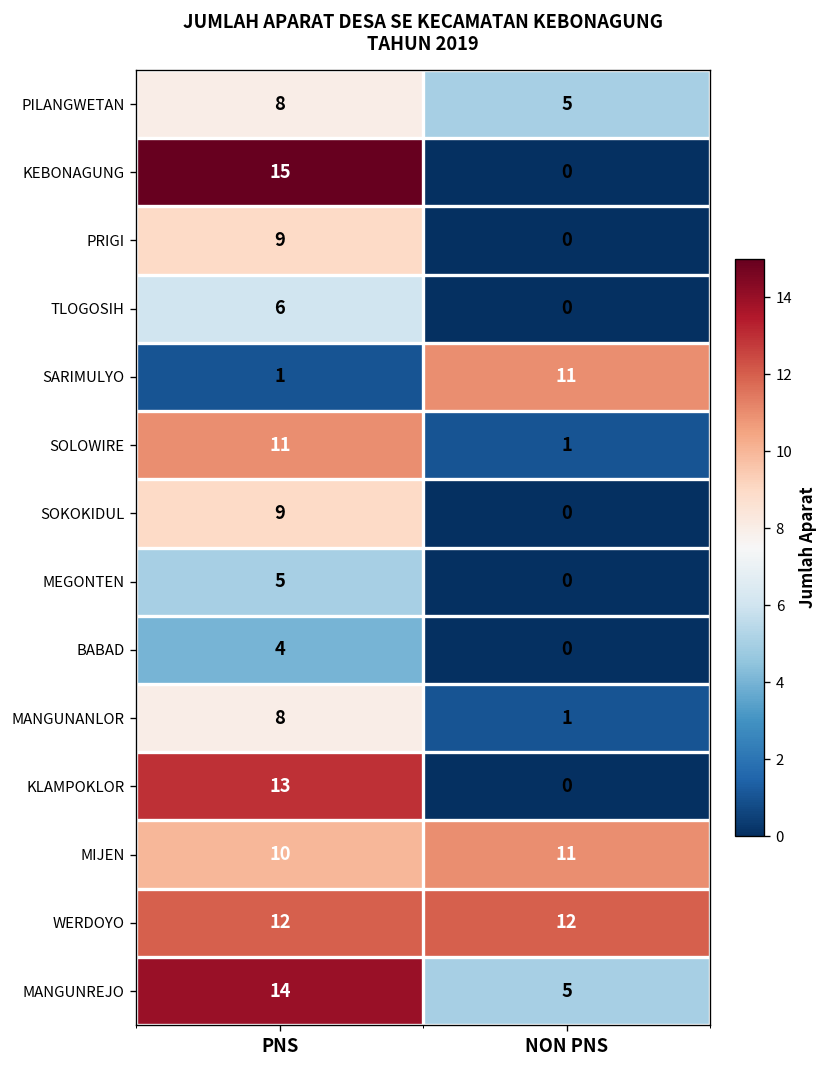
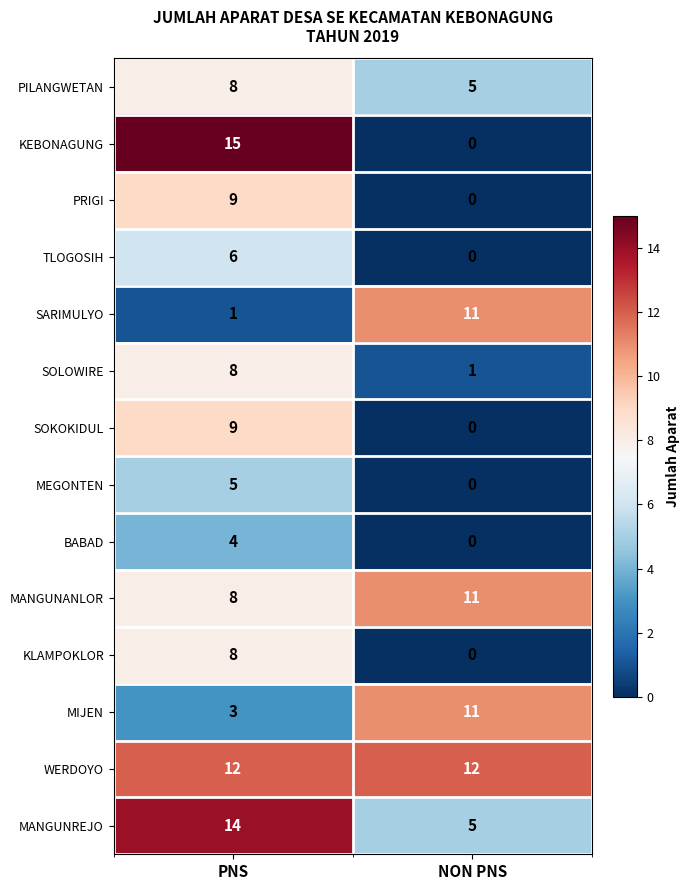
  {
    "PILANGWETAN": {
      "PNS": 8,
      "NON PNS": 5
    },
    "KEBONAGUNG": {
      "PNS": 15,
      "NON PNS": 0
    },
    "PRIGI": {
      "PNS": 9,
      "NON PNS": 0
    },
    "TLOGOSIH": {
      "PNS": 6,
      "NON PNS": 0
    },
    "SARIMULYO": {
      "PNS": 1,
      "NON PNS": 11
    },
    "SOLOWIRE": {
-     "PNS": 11,
+     "PNS": 8,
      "NON PNS": 1
    },
    "SOKOKIDUL": {
      "PNS": 9,
      "NON PNS": 0
    },
    "MEGONTEN": {
      "PNS": 5,
      "NON PNS": 0
    },
    "BABAD": {
      "PNS": 4,
      "NON PNS": 0
    },
    "MANGUNANLOR": {
      "PNS": 8,
-     "NON PNS": 1
+     "NON PNS": 11
    },
    "KLAMPOKLOR": {
-     "PNS": 13,
+     "PNS": 8,
      "NON PNS": 0
    },
    "MIJEN": {
-     "PNS": 10,
+     "PNS": 3,
      "NON PNS": 11
    },
    "WERDOYO": {
      "PNS": 12,
      "NON PNS": 12
    },
    "MANGUNREJO": {
      "PNS": 14,
      "NON PNS": 5
    }
  }
